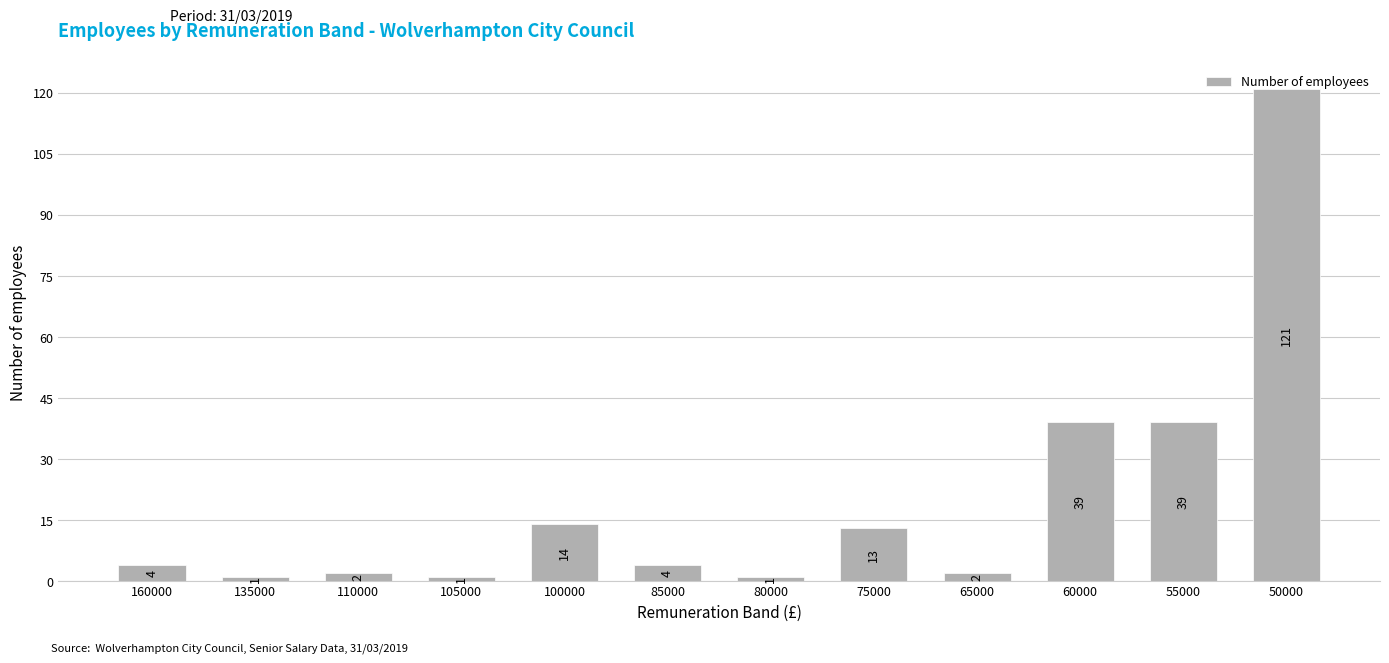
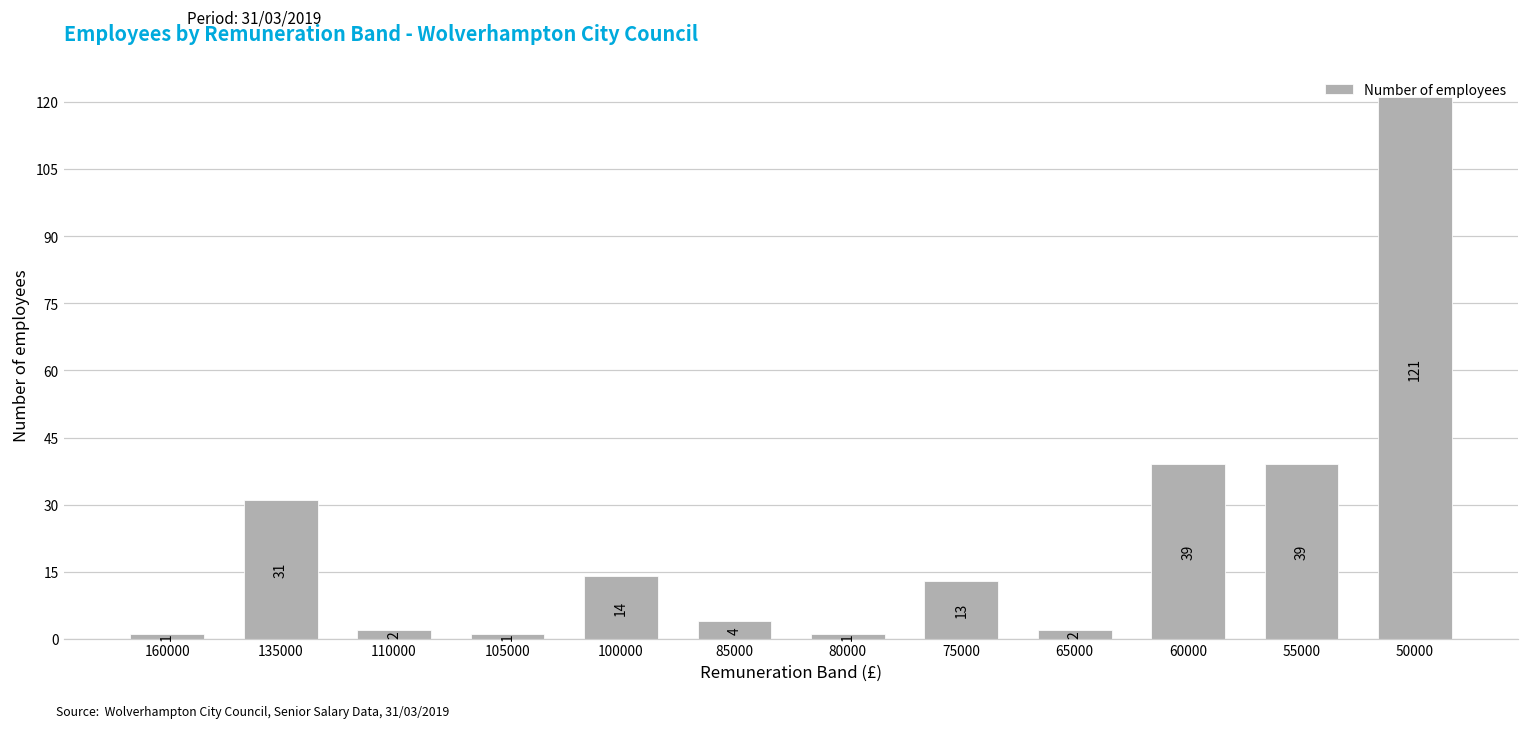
  {
-   "160000": 4,
-   "135000": 1,
+   "160000": 1,
+   "135000": 31,
    "110000": 2,
    "105000": 1,
    "100000": 14,
    "85000": 4,
    "80000": 1,
    "75000": 13,
    "65000": 2,
    "60000": 39,
    "55000": 39,
    "50000": 121
  }
